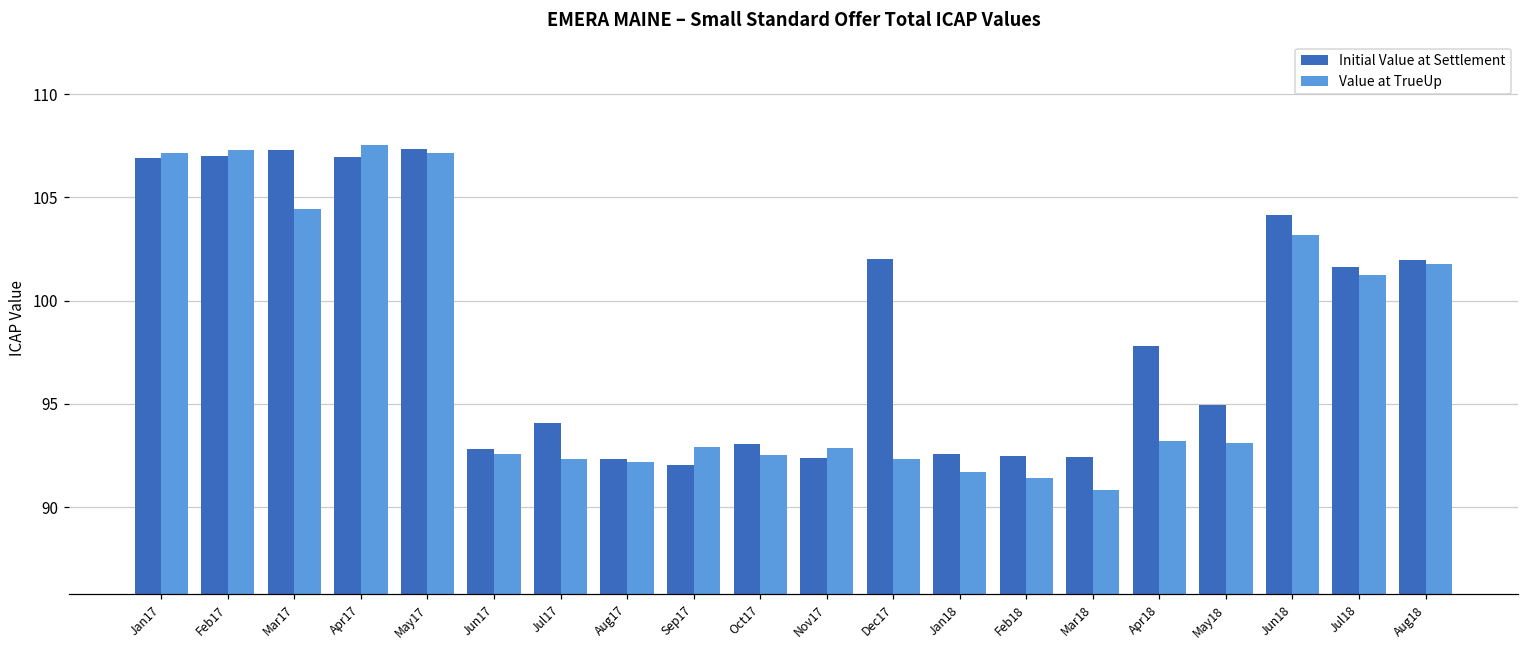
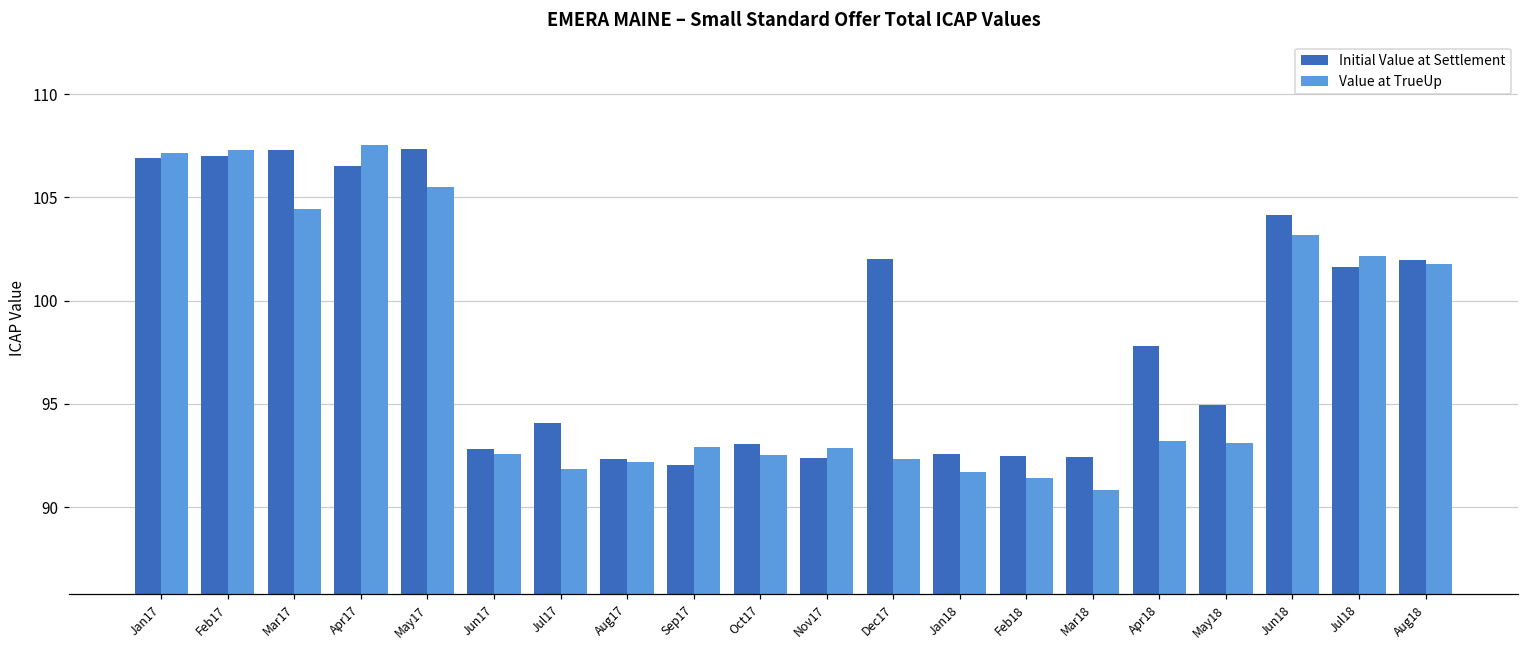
  {
    "Initial Value at Settlement": {
      "Jan17": 106.9,
      "Feb17": 107.0,
      "Mar17": 107.3,
-     "Apr17": 107.0,
+     "Apr17": 106.5,
      "May17": 107.3,
      "Jun17": 92.8,
      "Jul17": 94.1,
      "Aug17": 92.4,
      "Sep17": 92.1,
      "Oct17": 93.1,
      "Nov17": 92.4,
      "Dec17": 102.0,
      "Jan18": 92.6,
      "Feb18": 92.5,
      "Mar18": 92.4,
      "Apr18": 97.8,
      "May18": 95.0,
      "Jun18": 104.1,
      "Jul18": 101.6,
      "Aug18": 102.0
    },
    "Value at TrueUp": {
      "Jan17": 107.1,
      "Feb17": 107.3,
      "Mar17": 104.4,
      "Apr17": 107.5,
-     "May17": 107.1,
+     "May17": 105.5,
      "Jun17": 92.6,
-     "Jul17": 92.3,
+     "Jul17": 91.9,
      "Aug17": 92.2,
      "Sep17": 92.9,
      "Oct17": 92.5,
      "Nov17": 92.9,
      "Dec17": 92.3,
      "Jan18": 91.7,
      "Feb18": 91.4,
      "Mar18": 90.8,
      "Apr18": 93.2,
      "May18": 93.1,
      "Jun18": 103.2,
-     "Jul18": 101.2,
+     "Jul18": 102.2,
      "Aug18": 101.8
    }
  }
